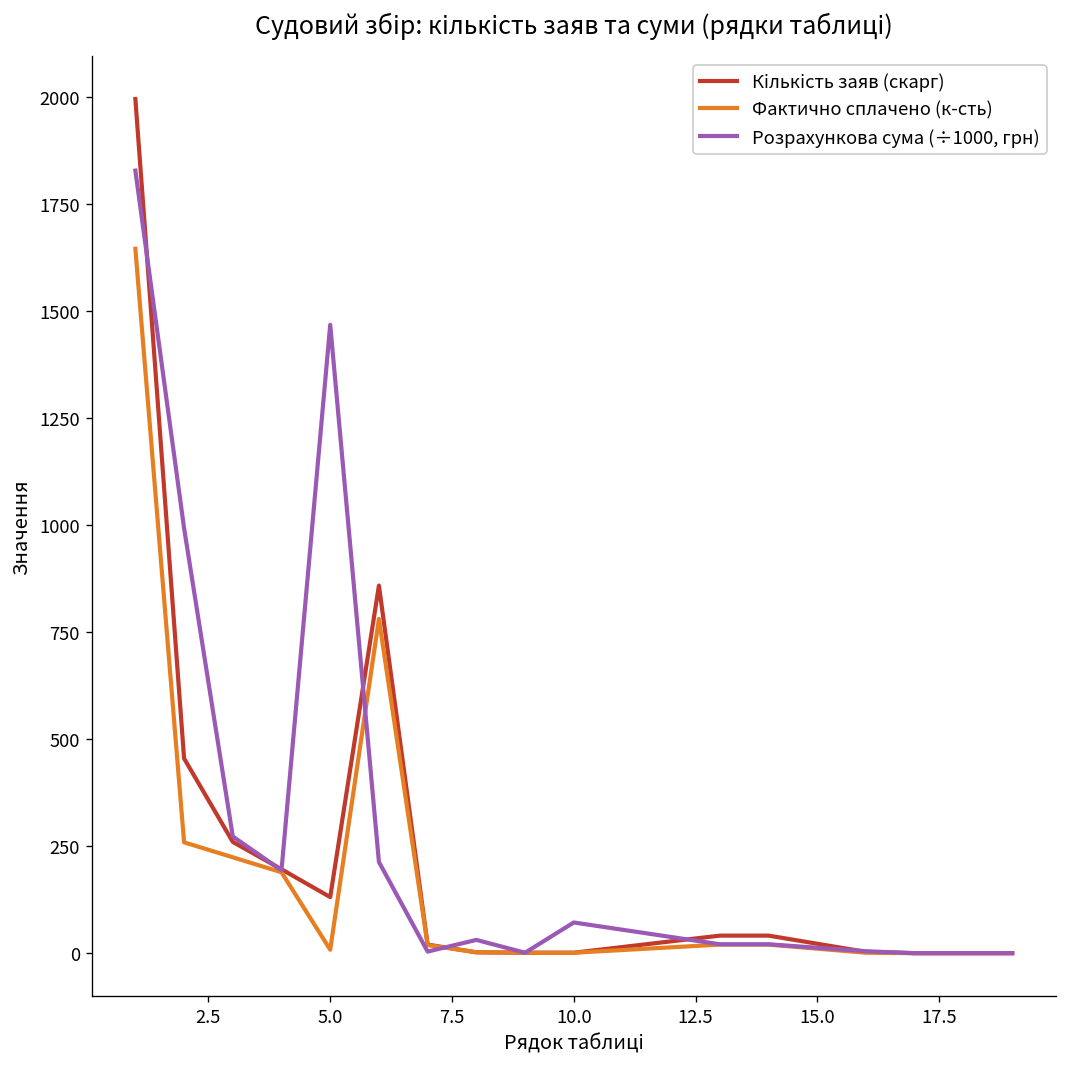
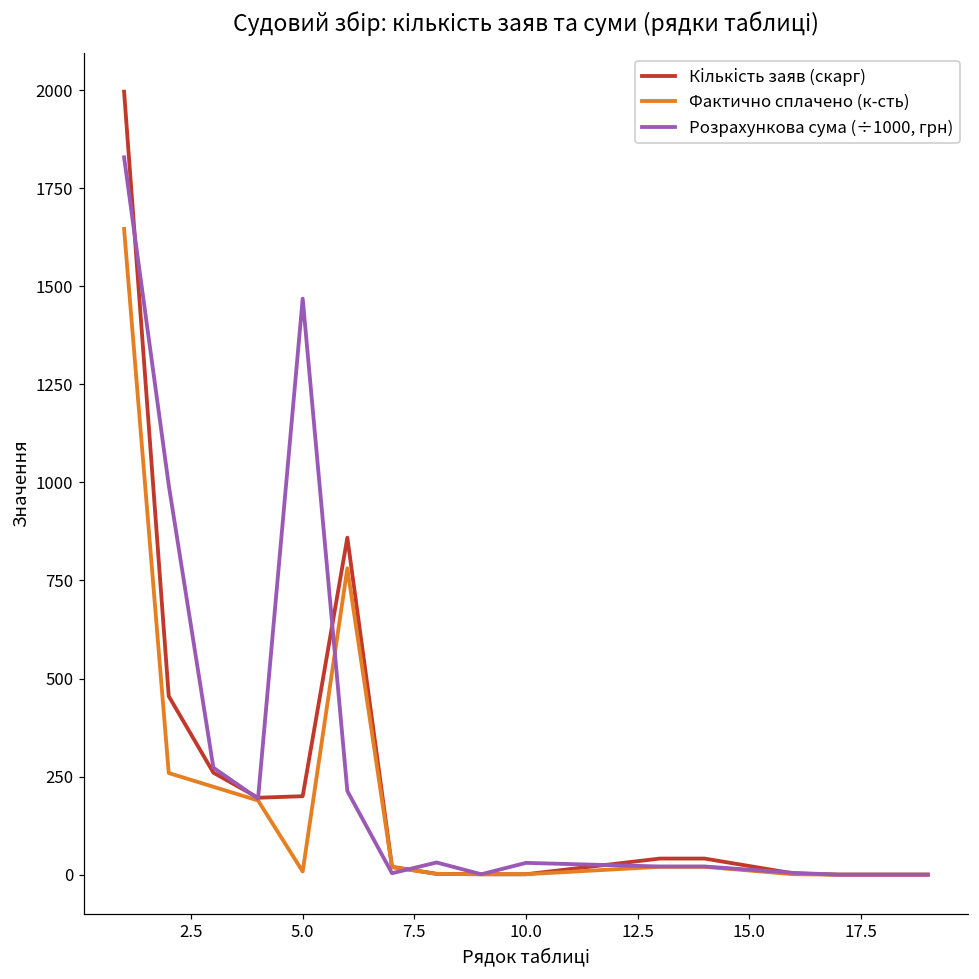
  {
    "Кількість заяв (скарг)": {
-     "5.0": 130
+     "5.0": 200
    },
    "Фактично сплачено (к-сть)": {
      "5.0": 10
    },
    "Розрахункова сума (÷1000, грн)": {
      "5.0": 1470,
-     "10.0": 70
+     "10.0": 30
    }
  }
